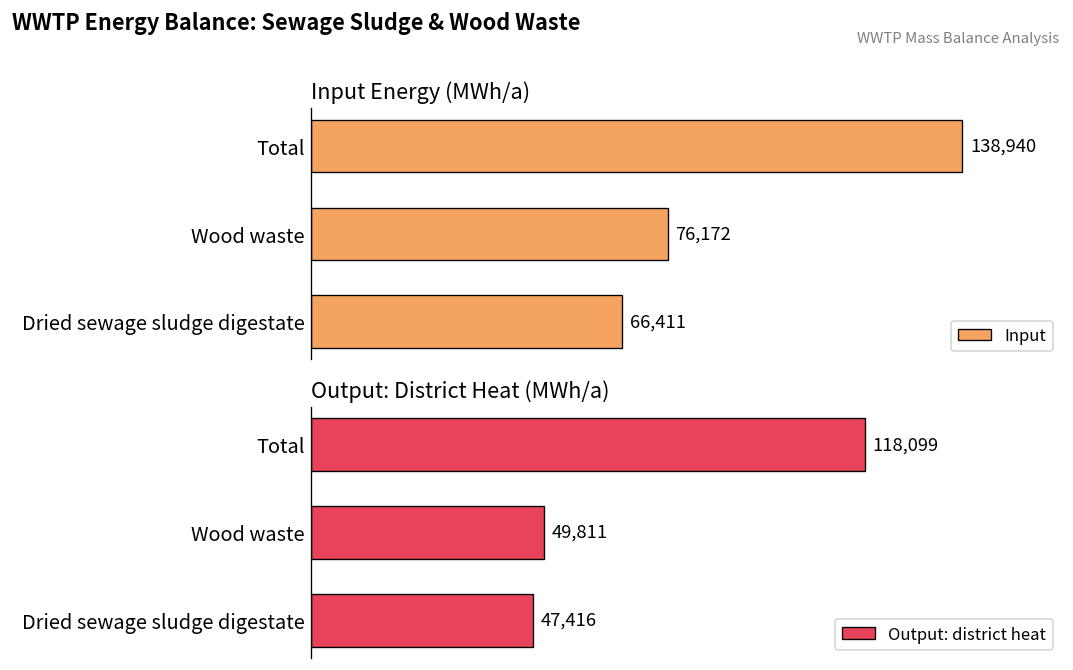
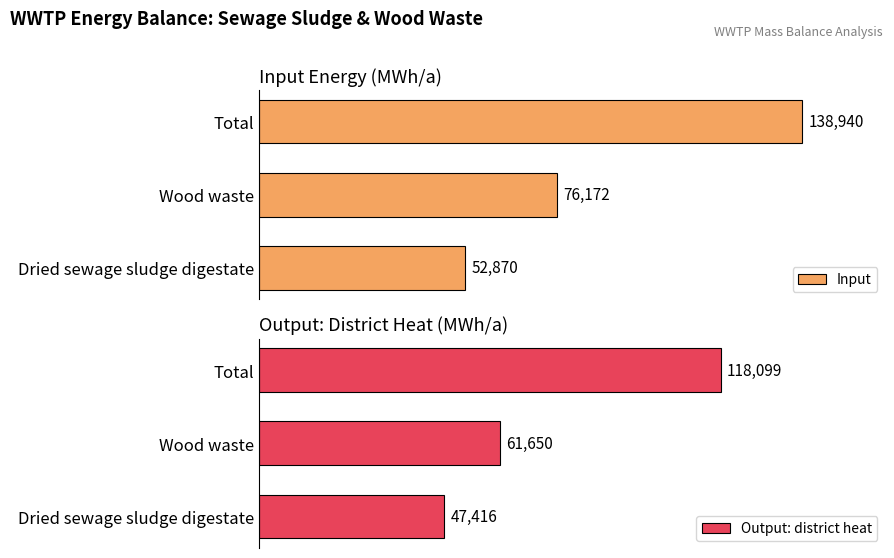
  {
    "Input Energy (MWh/a)": {
      "Total": "138,940",
      "Wood waste": "76,172",
-     "Dried sewage sludge digestate": "66,411"
+     "Dried sewage sludge digestate": "52,870"
    },
    "Output: District Heat (MWh/a)": {
      "Total": "118,099",
-     "Wood waste": "49,811",
+     "Wood waste": "61,650",
      "Dried sewage sludge digestate": "47,416"
    }
  }
